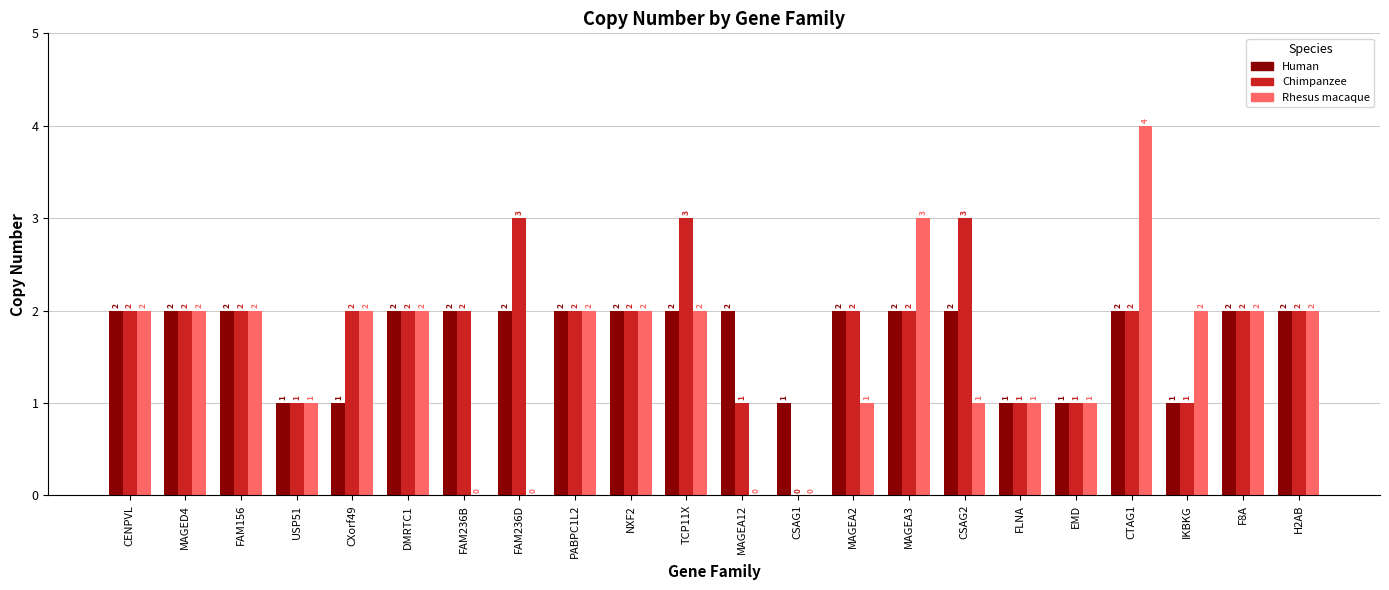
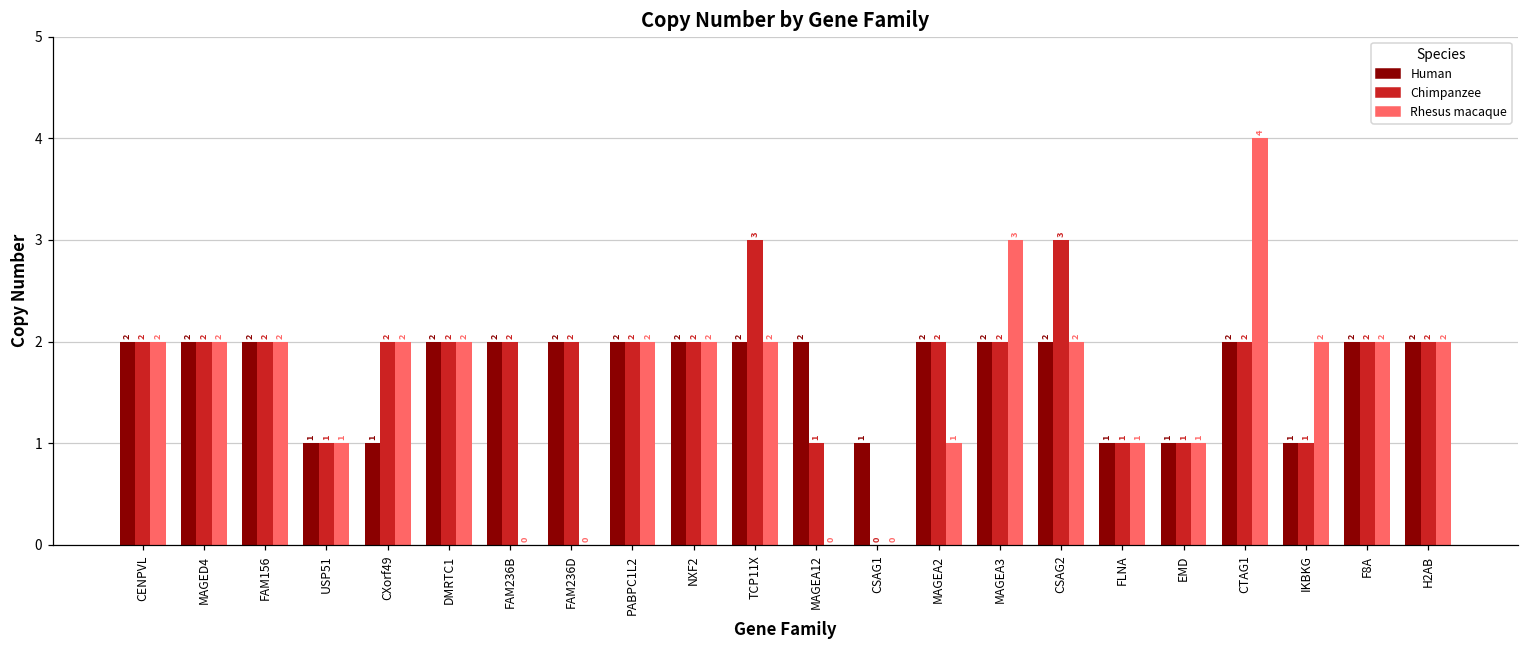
  {
    "Human": {
      "CENPVL": 2,
      "MAGED4": 2,
      "FAM156": 2,
      "USP51": 1,
      "CXorf49": 1,
      "DMRTC1": 2,
      "FAM236B": 2,
      "FAM236D": 2,
      "PABPC1L2": 2,
      "NXF2": 2,
      "TCP11X": 2,
      "MAGEA12": 2,
      "CSAG1": 1,
      "MAGEA2": 2,
      "MAGEA3": 2,
      "CSAG2": 2,
      "FLNA": 1,
      "EMD": 1,
      "CTAG1": 2,
      "IKBKG": 1,
      "F8A": 2,
      "H2AB": 2
    },
    "Chimpanzee": {
      "CENPVL": 2,
      "MAGED4": 2,
      "FAM156": 2,
      "USP51": 1,
      "CXorf49": 2,
      "DMRTC1": 2,
      "FAM236B": 2,
-     "FAM236D": 3,
+     "FAM236D": 2,
      "PABPC1L2": 2,
      "NXF2": 2,
      "TCP11X": 3,
      "MAGEA12": 1,
      "CSAG1": 0,
      "MAGEA2": 2,
      "MAGEA3": 2,
      "CSAG2": 3,
      "FLNA": 1,
      "EMD": 1,
      "CTAG1": 2,
      "IKBKG": 1,
      "F8A": 2,
      "H2AB": 2
    },
    "Rhesus macaque": {
      "CENPVL": 2,
      "MAGED4": 2,
      "FAM156": 2,
      "USP51": 1,
      "CXorf49": 2,
      "DMRTC1": 2,
      "FAM236B": 0,
      "FAM236D": 0,
      "PABPC1L2": 2,
      "NXF2": 2,
      "TCP11X": 2,
      "MAGEA12": 0,
      "CSAG1": 0,
      "MAGEA2": 1,
      "MAGEA3": 3,
-     "CSAG2": 1,
+     "CSAG2": 2,
      "FLNA": 1,
      "EMD": 1,
      "CTAG1": 4,
      "IKBKG": 2,
      "F8A": 2,
      "H2AB": 2
    }
  }
